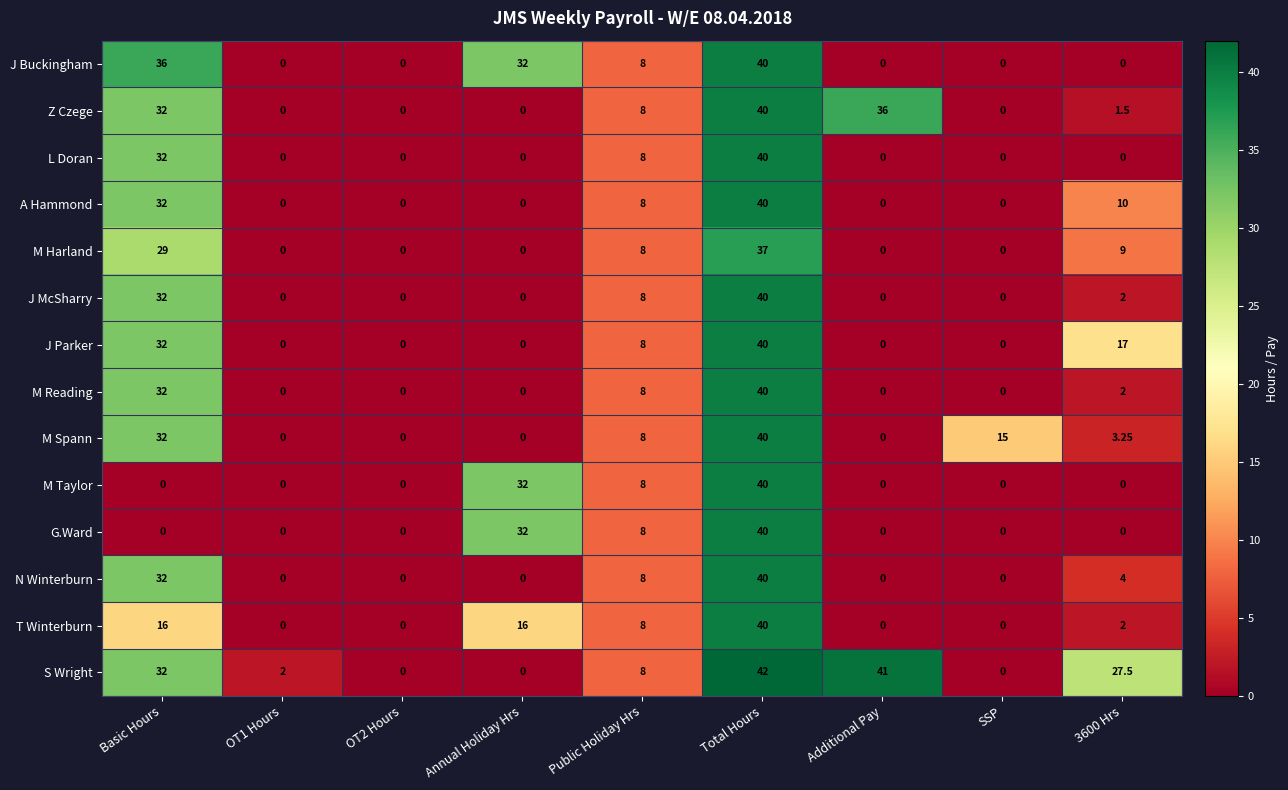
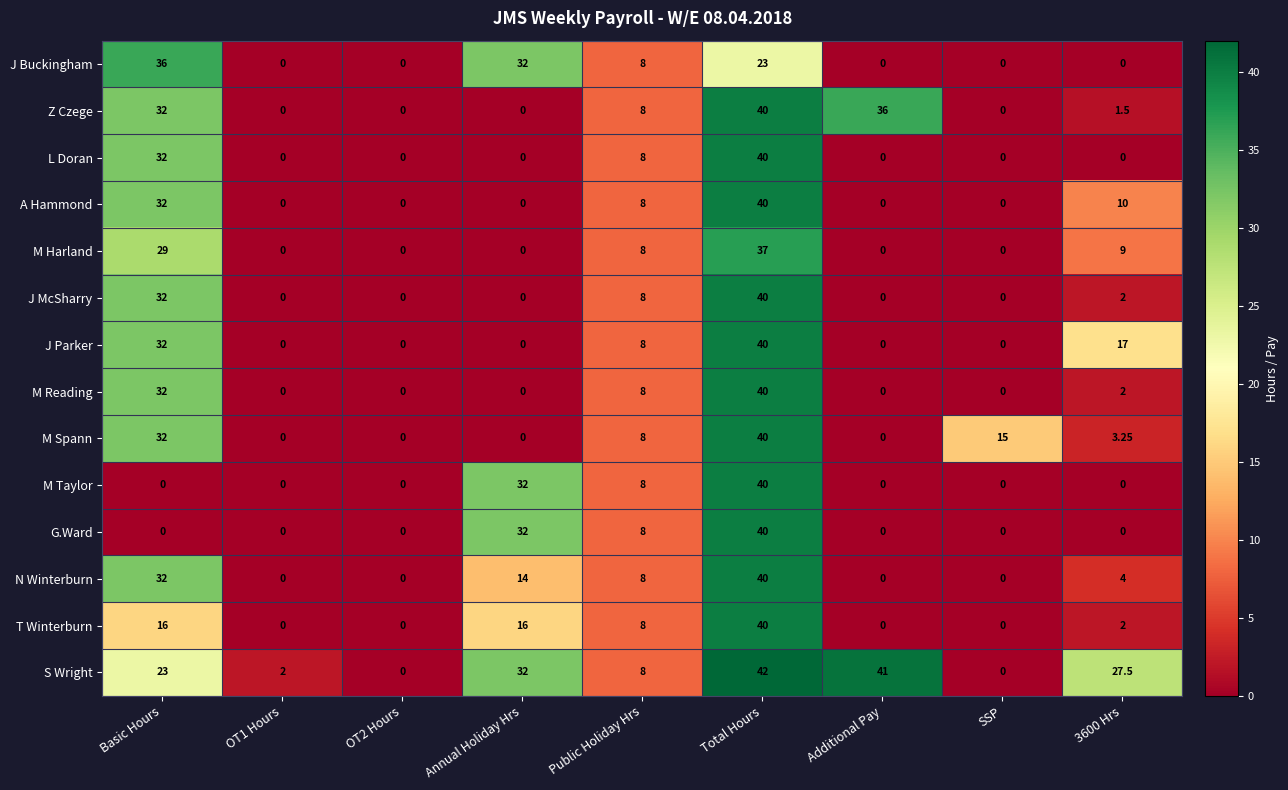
  {
    "J Buckingham": {
      "Basic Hours": 36,
      "OT1 Hours": 0,
      "OT2 Hours": 0,
      "Annual Holiday Hrs": 32,
      "Public Holiday Hrs": 8,
-     "Total Hours": 40,
+     "Total Hours": 23,
      "Additional Pay": 0,
      "SSP": 0,
      "3600 Hrs": 0
    },
    "Z Czege": {
      "Basic Hours": 32,
      "OT1 Hours": 0,
      "OT2 Hours": 0,
      "Annual Holiday Hrs": 0,
      "Public Holiday Hrs": 8,
      "Total Hours": 40,
      "Additional Pay": 36,
      "SSP": 0,
      "3600 Hrs": 1.5
    },
    "L Doran": {
      "Basic Hours": 32,
      "OT1 Hours": 0,
      "OT2 Hours": 0,
      "Annual Holiday Hrs": 0,
      "Public Holiday Hrs": 8,
      "Total Hours": 40,
      "Additional Pay": 0,
      "SSP": 0,
      "3600 Hrs": 0
    },
    "A Hammond": {
      "Basic Hours": 32,
      "OT1 Hours": 0,
      "OT2 Hours": 0,
      "Annual Holiday Hrs": 0,
      "Public Holiday Hrs": 8,
      "Total Hours": 40,
      "Additional Pay": 0,
      "SSP": 0,
      "3600 Hrs": 10
    },
    "M Harland": {
      "Basic Hours": 29,
      "OT1 Hours": 0,
      "OT2 Hours": 0,
      "Annual Holiday Hrs": 0,
      "Public Holiday Hrs": 8,
      "Total Hours": 37,
      "Additional Pay": 0,
      "SSP": 0,
      "3600 Hrs": 9
    },
    "J McSharry": {
      "Basic Hours": 32,
      "OT1 Hours": 0,
      "OT2 Hours": 0,
      "Annual Holiday Hrs": 0,
      "Public Holiday Hrs": 8,
      "Total Hours": 40,
      "Additional Pay": 0,
      "SSP": 0,
      "3600 Hrs": 2
    },
    "J Parker": {
      "Basic Hours": 32,
      "OT1 Hours": 0,
      "OT2 Hours": 0,
      "Annual Holiday Hrs": 0,
      "Public Holiday Hrs": 8,
      "Total Hours": 40,
      "Additional Pay": 0,
      "SSP": 0,
      "3600 Hrs": 17
    },
    "M Reading": {
      "Basic Hours": 32,
      "OT1 Hours": 0,
      "OT2 Hours": 0,
      "Annual Holiday Hrs": 0,
      "Public Holiday Hrs": 8,
      "Total Hours": 40,
      "Additional Pay": 0,
      "SSP": 0,
      "3600 Hrs": 2
    },
    "M Spann": {
      "Basic Hours": 32,
      "OT1 Hours": 0,
      "OT2 Hours": 0,
      "Annual Holiday Hrs": 0,
      "Public Holiday Hrs": 8,
      "Total Hours": 40,
      "Additional Pay": 0,
      "SSP": 15,
      "3600 Hrs": 3.25
    },
    "M Taylor": {
      "Basic Hours": 0,
      "OT1 Hours": 0,
      "OT2 Hours": 0,
      "Annual Holiday Hrs": 32,
      "Public Holiday Hrs": 8,
      "Total Hours": 40,
      "Additional Pay": 0,
      "SSP": 0,
      "3600 Hrs": 0
    },
    "G.Ward": {
      "Basic Hours": 0,
      "OT1 Hours": 0,
      "OT2 Hours": 0,
      "Annual Holiday Hrs": 32,
      "Public Holiday Hrs": 8,
      "Total Hours": 40,
      "Additional Pay": 0,
      "SSP": 0,
      "3600 Hrs": 0
    },
    "N Winterburn": {
      "Basic Hours": 32,
      "OT1 Hours": 0,
      "OT2 Hours": 0,
-     "Annual Holiday Hrs": 0,
+     "Annual Holiday Hrs": 14,
      "Public Holiday Hrs": 8,
      "Total Hours": 40,
      "Additional Pay": 0,
      "SSP": 0,
      "3600 Hrs": 4
    },
    "T Winterburn": {
      "Basic Hours": 16,
      "OT1 Hours": 0,
      "OT2 Hours": 0,
      "Annual Holiday Hrs": 16,
      "Public Holiday Hrs": 8,
      "Total Hours": 40,
      "Additional Pay": 0,
      "SSP": 0,
      "3600 Hrs": 2
    },
    "S Wright": {
-     "Basic Hours": 32,
+     "Basic Hours": 23,
      "OT1 Hours": 2,
      "OT2 Hours": 0,
-     "Annual Holiday Hrs": 0,
+     "Annual Holiday Hrs": 32,
      "Public Holiday Hrs": 8,
      "Total Hours": 42,
      "Additional Pay": 41,
      "SSP": 0,
      "3600 Hrs": 27.5
    }
  }
